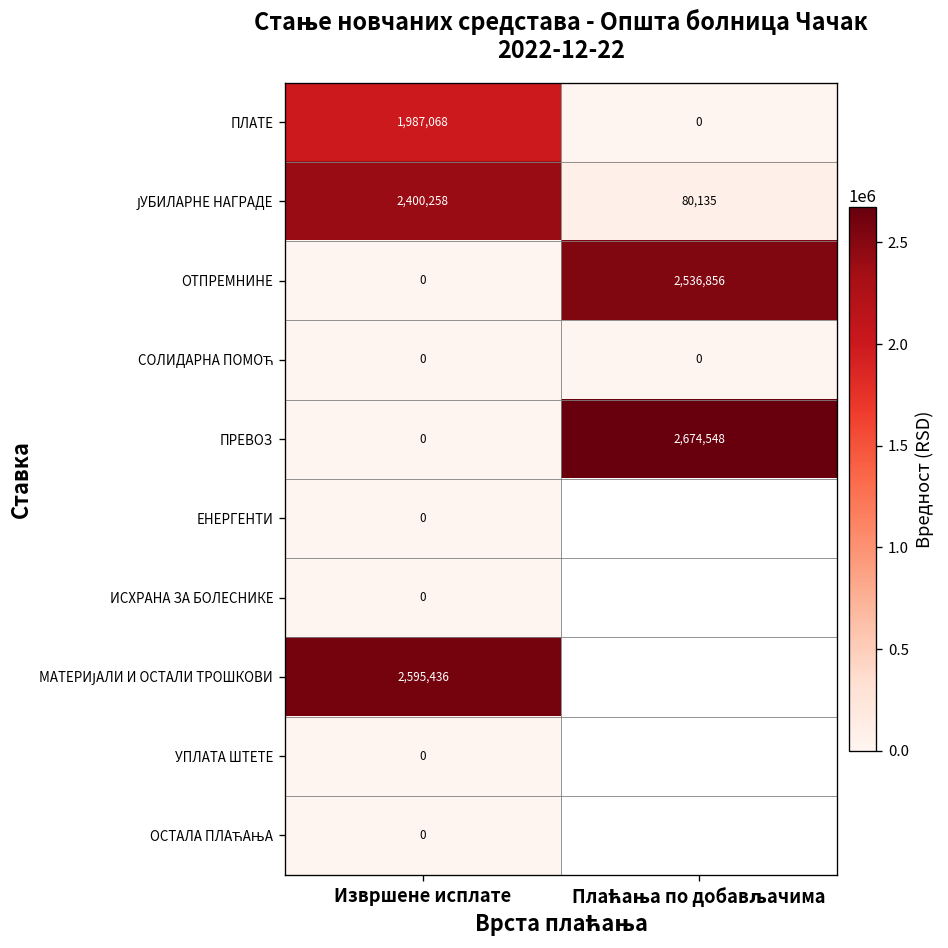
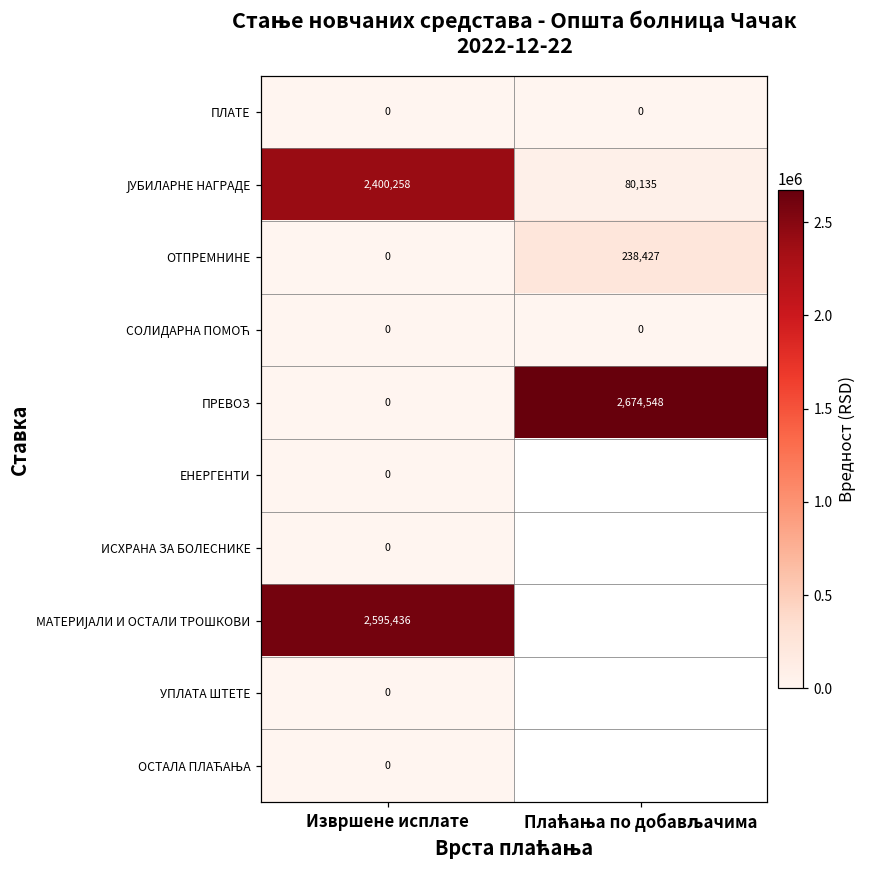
  {
    "ПЛАТЕ": {
-     "Извршене исплате": "1,987,068",
+     "Извршене исплате": "0",
      "Плаћања по добављачима": "0"
    },
    "ЈУБИЛАРНЕ НАГРАДЕ": {
      "Извршене исплате": "2,400,258",
      "Плаћања по добављачима": "80,135"
    },
    "ОТПРЕМНИНЕ": {
      "Извршене исплате": "0",
-     "Плаћања по добављачима": "2,536,856"
+     "Плаћања по добављачима": "238,427"
    },
    "СОЛИДАРНА ПОМОЋ": {
      "Извршене исплате": "0",
      "Плаћања по добављачима": "0"
    },
    "ПРЕВОЗ": {
      "Извршене исплате": "0",
      "Плаћања по добављачима": "2,674,548"
    },
    "ЕНЕРГЕНТИ": {
      "Извршене исплате": "0"
    },
    "ИСХРАНА ЗА БОЛЕСНИКЕ": {
      "Извршене исплате": "0"
    },
    "МАТЕРИЈАЛИ И ОСТАЛИ ТРОШКОВИ": {
      "Извршене исплате": "2,595,436"
    },
    "УПЛАТА ШТЕТЕ": {
      "Извршене исплате": "0"
    },
    "ОСТАЛА ПЛАЋАЊА": {
      "Извршене исплате": "0"
    }
  }
